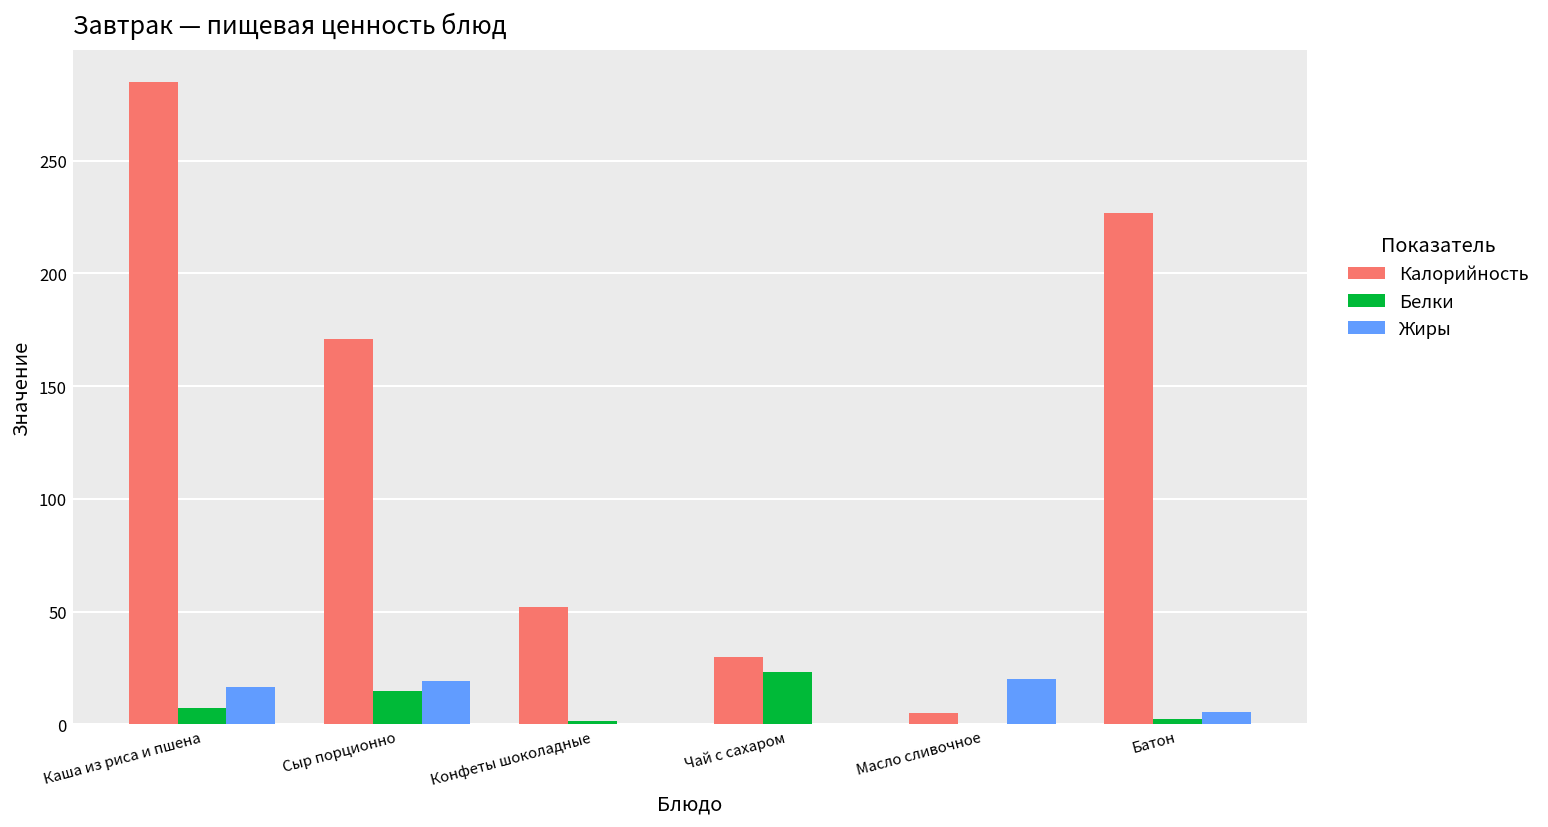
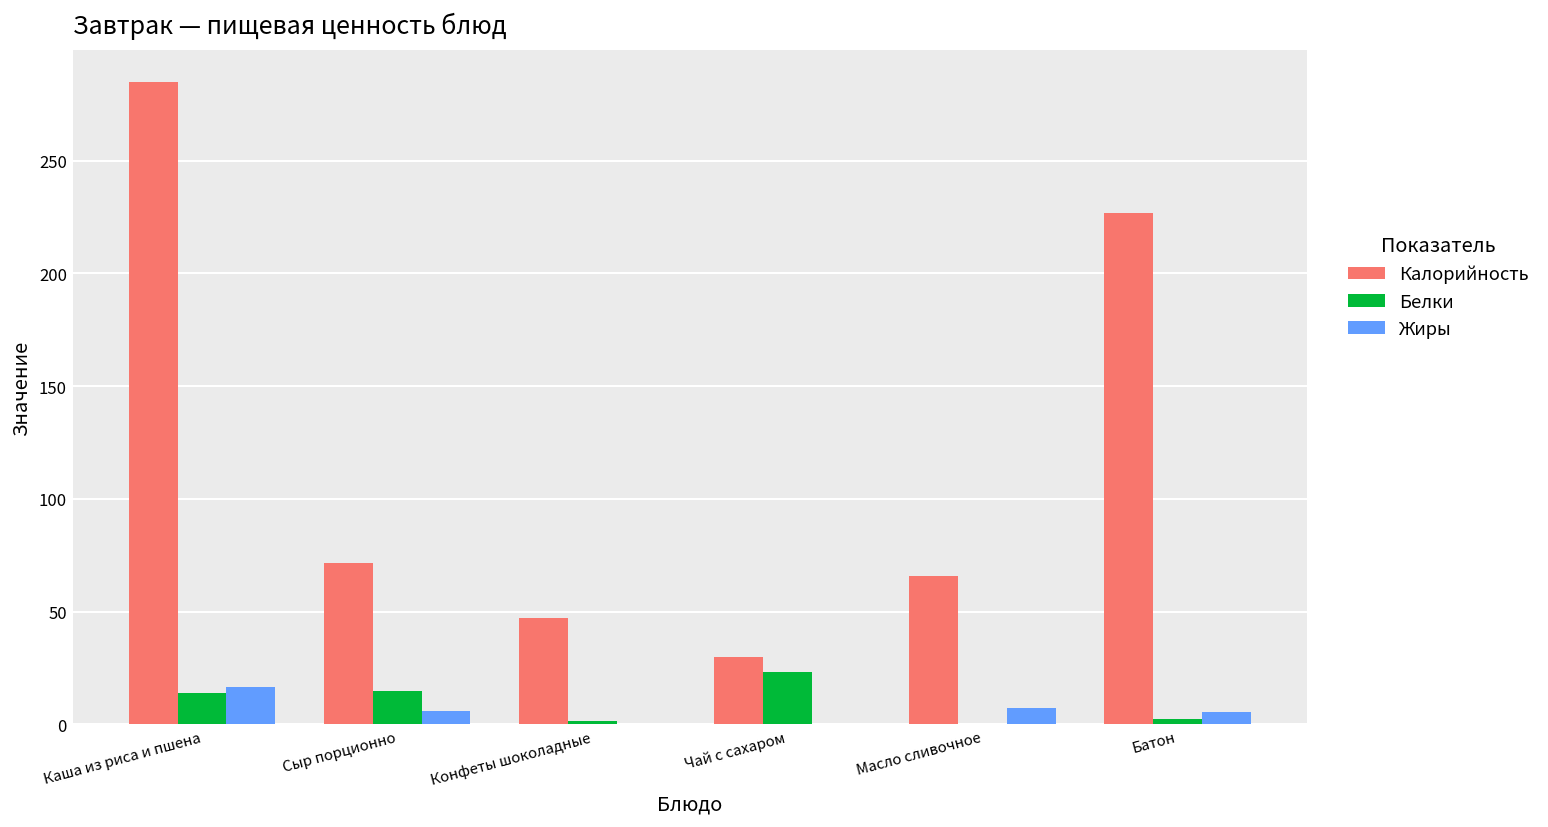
  {
    "Калорийность": {
      "Каша из риса и пшена": 285,
-     "Сыр порционно": 171,
-     "Конфеты шоколадные": 52,
+     "Сыр порционно": 72,
+     "Конфеты шоколадные": 47,
      "Чай с сахаром": 30,
-     "Масло сливочное": 5,
+     "Масло сливочное": 66,
      "Батон": 227
    },
    "Белки": {
-     "Каша из риса и пшена": 7,
+     "Каша из риса и пшена": 14,
      "Сыр порционно": 15,
      "Конфеты шоколадные": 2,
      "Чай с сахаром": 23,
      "Батон": 2
    },
    "Жиры": {
      "Каша из риса и пшена": 16,
-     "Сыр порционно": 19,
+     "Сыр порционно": 6,
      "Чай с сахаром": 0,
-     "Масло сливочное": 20,
+     "Масло сливочное": 7,
      "Батон": 5
    }
  }
